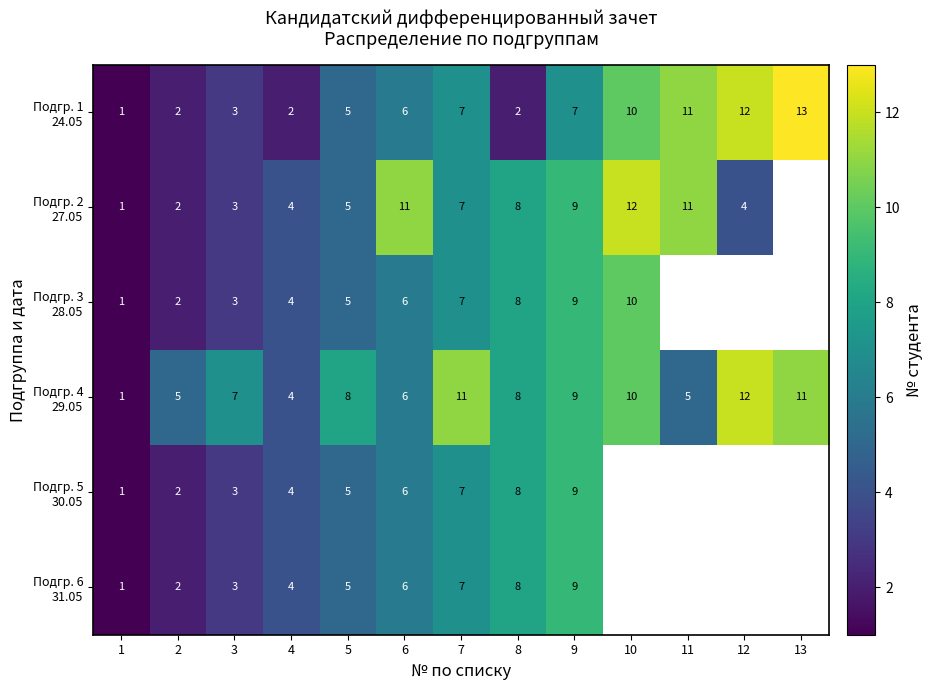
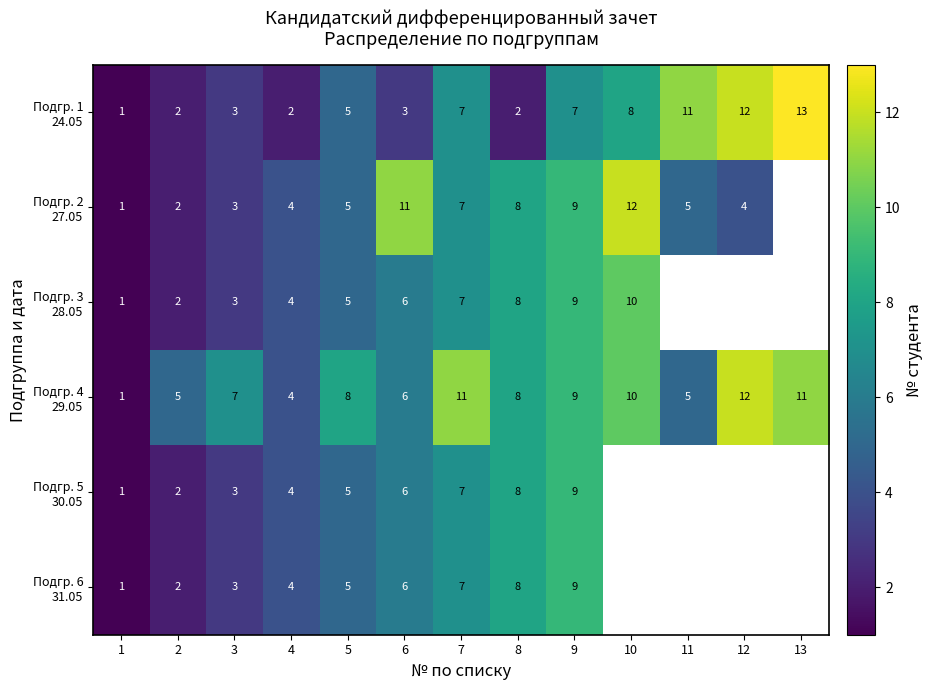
  {
    "Подгр. 1 24.05": {
      "1": 1,
      "2": 2,
      "3": 3,
      "4": 2,
      "5": 5,
-     "6": 6,
+     "6": 3,
      "7": 7,
      "8": 2,
      "9": 7,
-     "10": 10,
+     "10": 8,
      "11": 11,
      "12": 12,
      "13": 13
    },
    "Подгр. 2 27.05": {
      "1": 1,
      "2": 2,
      "3": 3,
      "4": 4,
      "5": 5,
      "6": 11,
      "7": 7,
      "8": 8,
      "9": 9,
      "10": 12,
-     "11": 11,
+     "11": 5,
      "12": 4
    },
    "Подгр. 3 28.05": {
      "1": 1,
      "2": 2,
      "3": 3,
      "4": 4,
      "5": 5,
      "6": 6,
      "7": 7,
      "8": 8,
      "9": 9,
      "10": 10
    },
    "Подгр. 4 29.05": {
      "1": 1,
      "2": 5,
      "3": 7,
      "4": 4,
      "5": 8,
      "6": 6,
      "7": 11,
      "8": 8,
      "9": 9,
      "10": 10,
      "11": 5,
      "12": 12,
      "13": 11
    },
    "Подгр. 5 30.05": {
      "1": 1,
      "2": 2,
      "3": 3,
      "4": 4,
      "5": 5,
      "6": 6,
      "7": 7,
      "8": 8,
      "9": 9
    },
    "Подгр. 6 31.05": {
      "1": 1,
      "2": 2,
      "3": 3,
      "4": 4,
      "5": 5,
      "6": 6,
      "7": 7,
      "8": 8,
      "9": 9
    }
  }
